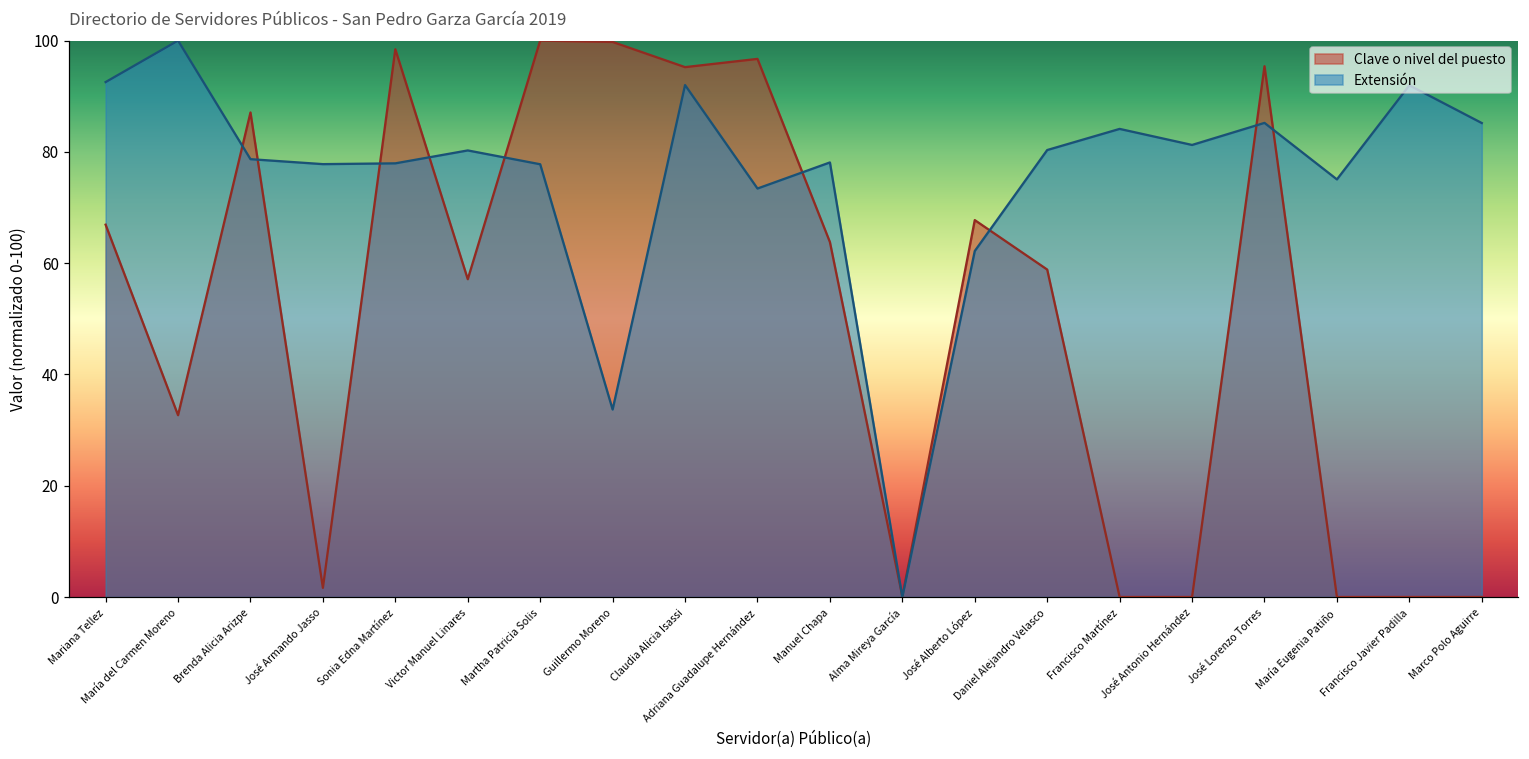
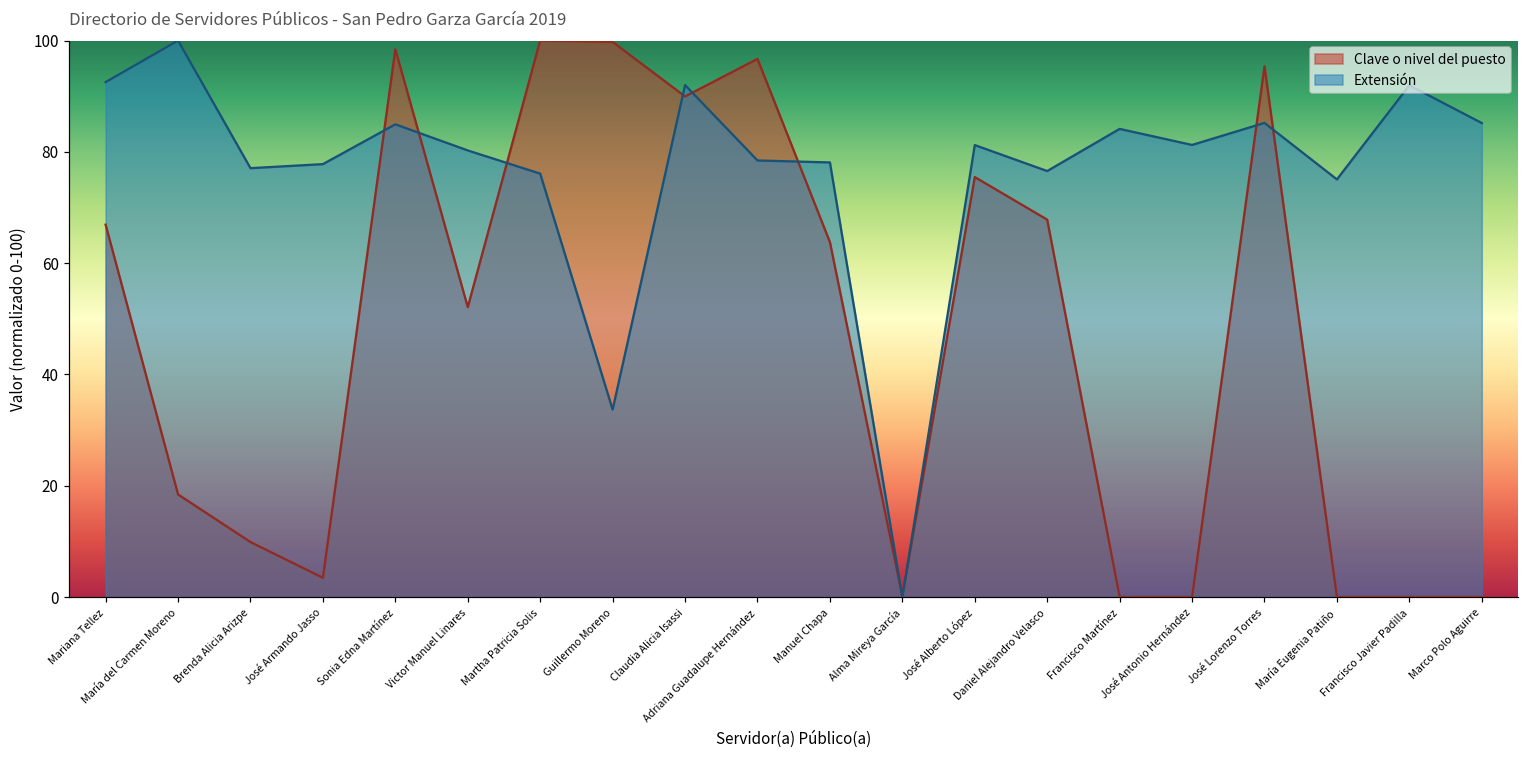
  {
    "Clave o nivel del puesto": {
      "Mariana Tellez": 67,
-     "María del Carmen Moreno": 33,
-     "Brenda Alicia Arizpe": 87,
-     "José Armando Jasso": 2,
+     "María del Carmen Moreno": 18,
+     "Brenda Alicia Arizpe": 10,
+     "José Armando Jasso": 3,
      "Sonia Edna Martínez": 98,
-     "Victor Manuel Linares": 57,
+     "Victor Manuel Linares": 52,
      "Martha Patricia Solis": 100,
      "Guillermo Moreno": 100,
-     "Claudia Alicia Isassi": 95,
+     "Claudia Alicia Isassi": 90,
      "Adriana Guadalupe Hernández": 97,
      "Manuel Chapa": 64,
-     "José Alberto López": 68,
-     "Daniel Alejandro Velasco": 59,
+     "José Alberto López": 75,
+     "Daniel Alejandro Velasco": 68,
      "Francisco Martínez": 0,
      "José Antonio Hernández": 0,
      "José Lorenzo Torres": 95,
      "María Eugenia Patiño": 0,
      "Francisco Javier Padilla": 0,
      "Marco Polo Aguirre": 0
    },
    "Extensión": {
      "Mariana Tellez": 93,
      "María del Carmen Moreno": 100,
-     "Brenda Alicia Arizpe": 79,
+     "Brenda Alicia Arizpe": 77,
      "José Armando Jasso": 78,
-     "Sonia Edna Martínez": 78,
+     "Sonia Edna Martínez": 85,
      "Victor Manuel Linares": 80,
-     "Martha Patricia Solis": 78,
+     "Martha Patricia Solis": 76,
      "Guillermo Moreno": 34,
      "Claudia Alicia Isassi": 92,
-     "Adriana Guadalupe Hernández": 73,
+     "Adriana Guadalupe Hernández": 78,
      "Manuel Chapa": 78,
-     "José Alberto López": 62,
-     "Daniel Alejandro Velasco": 80,
+     "José Alberto López": 81,
+     "Daniel Alejandro Velasco": 77,
      "Francisco Martínez": 84,
      "José Antonio Hernández": 81,
      "José Lorenzo Torres": 85,
      "María Eugenia Patiño": 75,
      "Marco Polo Aguirre": 85
    }
  }
